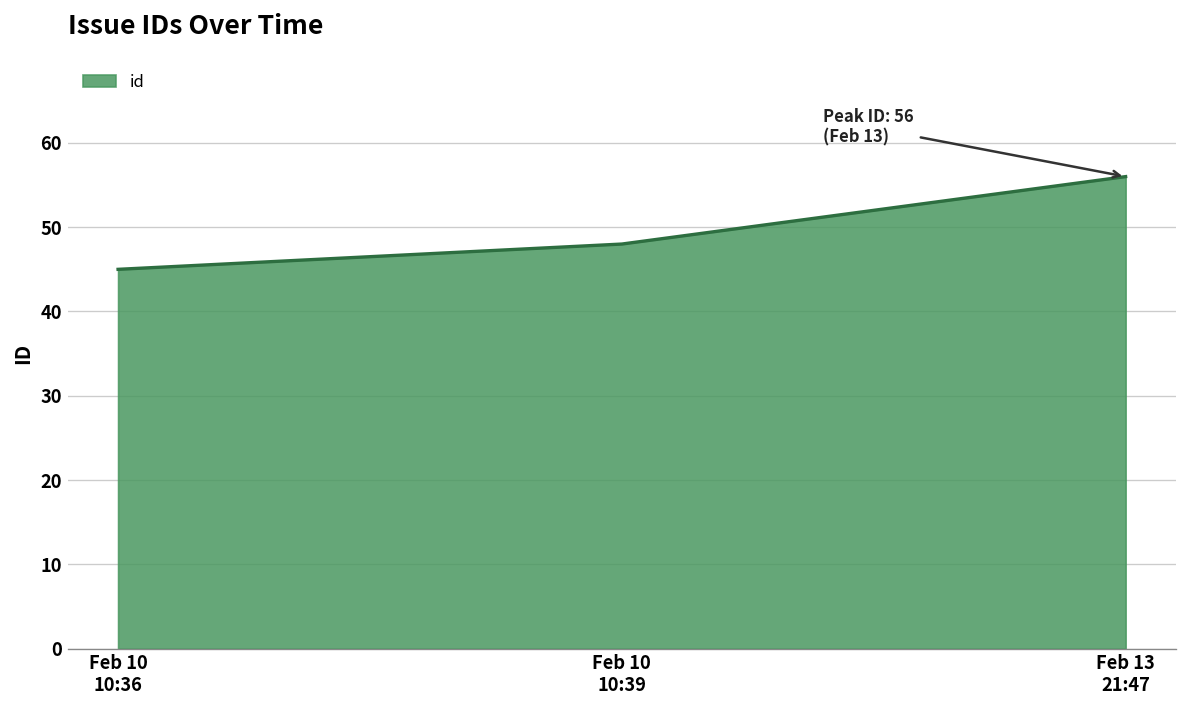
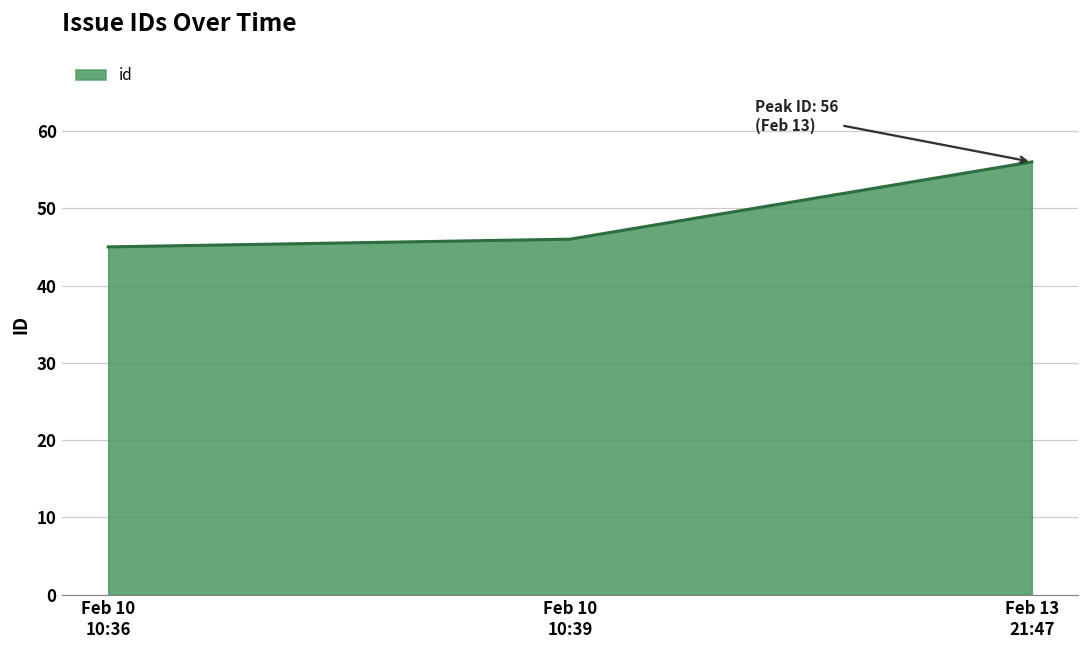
  {
    "Feb 10 10:36": 45,
-   "Feb 10 10:39": 48
+   "Feb 10 10:39": 46
  }
